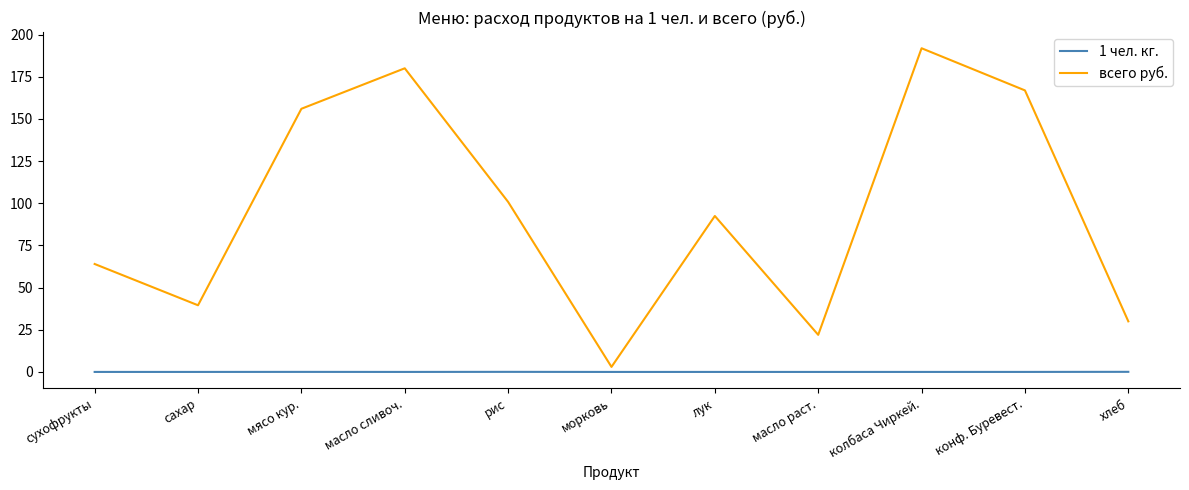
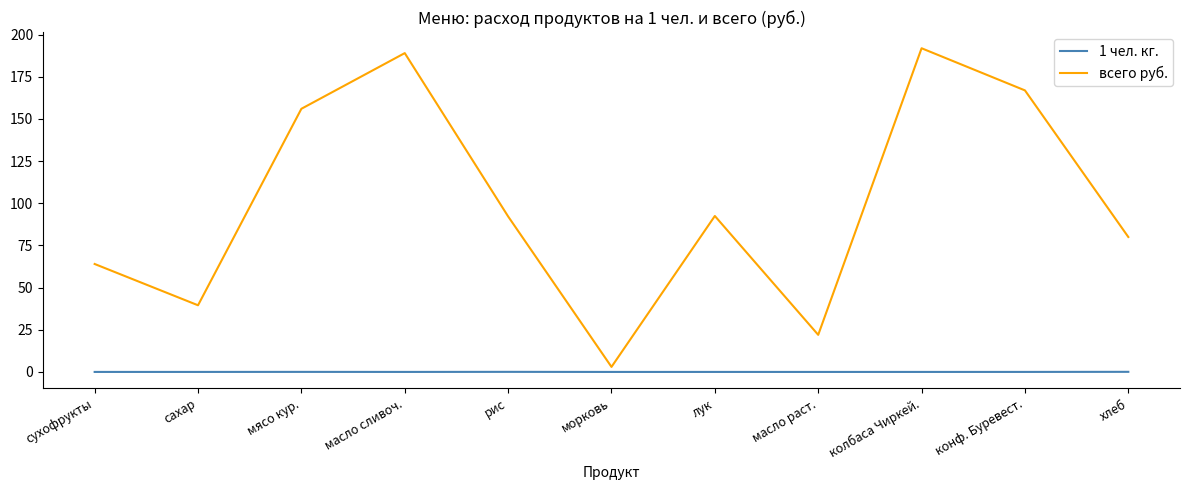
  {
    "1 чел. кг.": {
      "сухофрукты": 0,
      "сахар": 0,
      "мясо кур.": 0,
      "масло сливоч.": 0,
      "рис": 0,
      "морковь": 0,
      "лук": 0,
      "масло раст.": 0,
      "колбаса Чиркей.": 0,
      "конф. Буревест.": 0,
      "хлеб": 0
    },
    "всего руб.": {
      "сухофрукты": 64,
      "сахар": 40,
      "мясо кур.": 156,
-     "масло сливоч.": 180,
-     "рис": 101,
+     "масло сливоч.": 189,
+     "рис": 92,
      "морковь": 3,
      "лук": 92,
      "масло раст.": 22,
      "колбаса Чиркей.": 192,
      "конф. Буревест.": 167,
-     "хлеб": 30
+     "хлеб": 80
    }
  }
